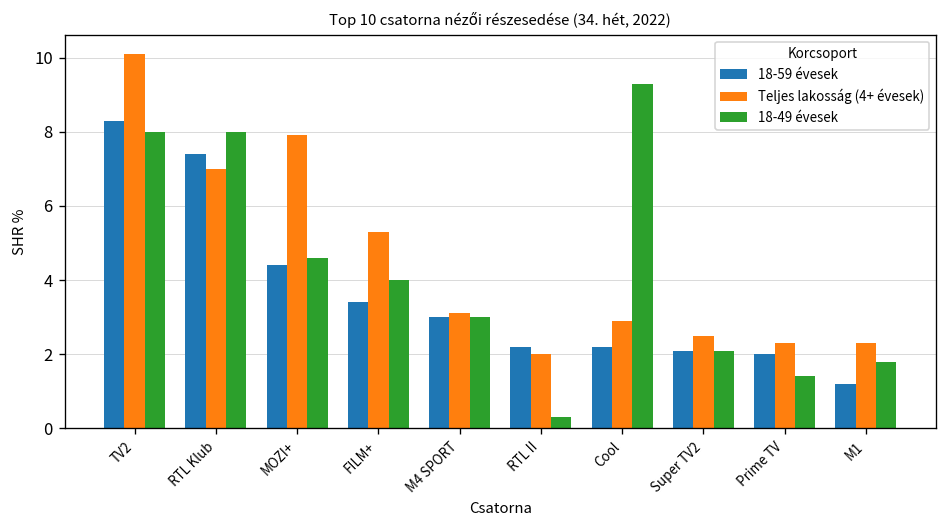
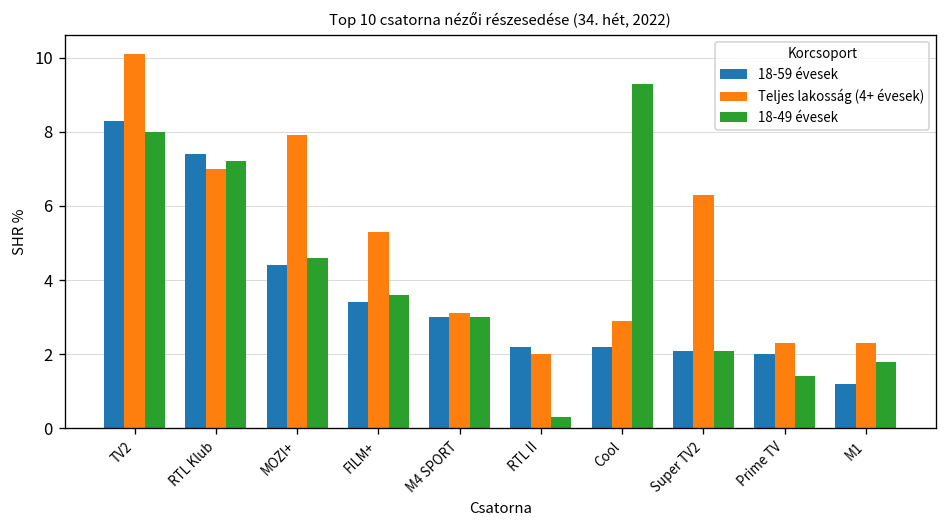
  {
    "18-59 évesek": {
      "TV2": 8.3,
      "RTL Klub": 7.4,
      "MOZI+": 4.4,
      "FILM+": 3.4,
      "M4 SPORT": 3.0,
      "RTL II": 2.2,
      "Cool": 2.2,
      "Super TV2": 2.1,
      "Prime TV": 2.0,
      "M1": 1.2
    },
    "Teljes lakosság (4+ évesek)": {
      "TV2": 10.1,
      "RTL Klub": 7.0,
      "MOZI+": 7.9,
      "FILM+": 5.3,
      "M4 SPORT": 3.1,
      "RTL II": 2.0,
      "Cool": 2.9,
-     "Super TV2": 2.5,
+     "Super TV2": 6.3,
      "Prime TV": 2.3,
      "M1": 2.3
    },
    "18-49 évesek": {
      "TV2": 8.0,
-     "RTL Klub": 8.0,
+     "RTL Klub": 7.2,
      "MOZI+": 4.6,
-     "FILM+": 4.0,
+     "FILM+": 3.6,
      "M4 SPORT": 3.0,
      "RTL II": 0.3,
      "Cool": 9.3,
      "Super TV2": 2.1,
      "Prime TV": 1.4,
      "M1": 1.8
    }
  }
